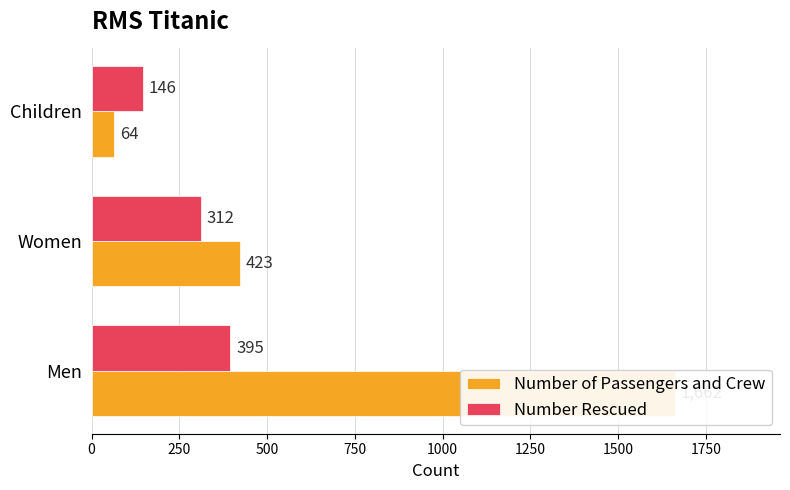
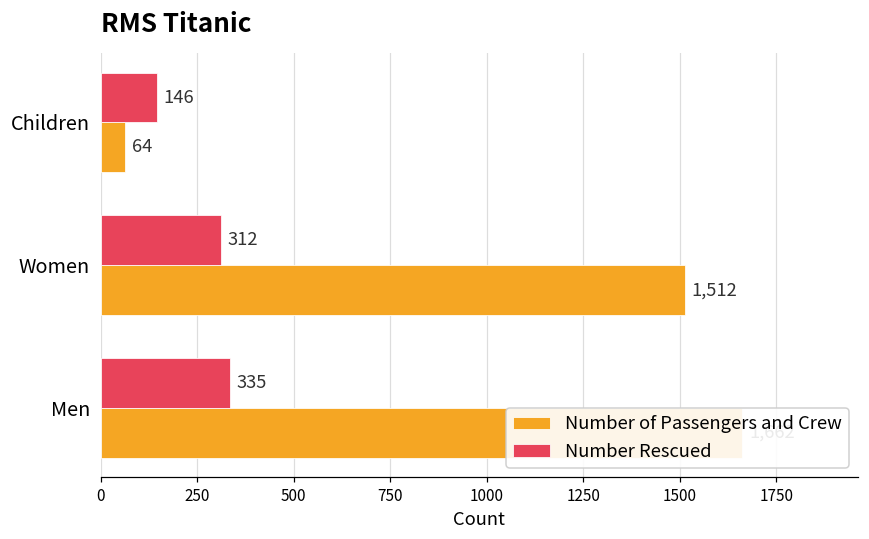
  {
    "Number of Passengers and Crew": {
      "Children": "64",
-     "Women": "423"
+     "Women": "1,512"
    },
    "Number Rescued": {
      "Children": "146",
      "Women": "312",
-     "Men": "395"
+     "Men": "335"
    }
  }
